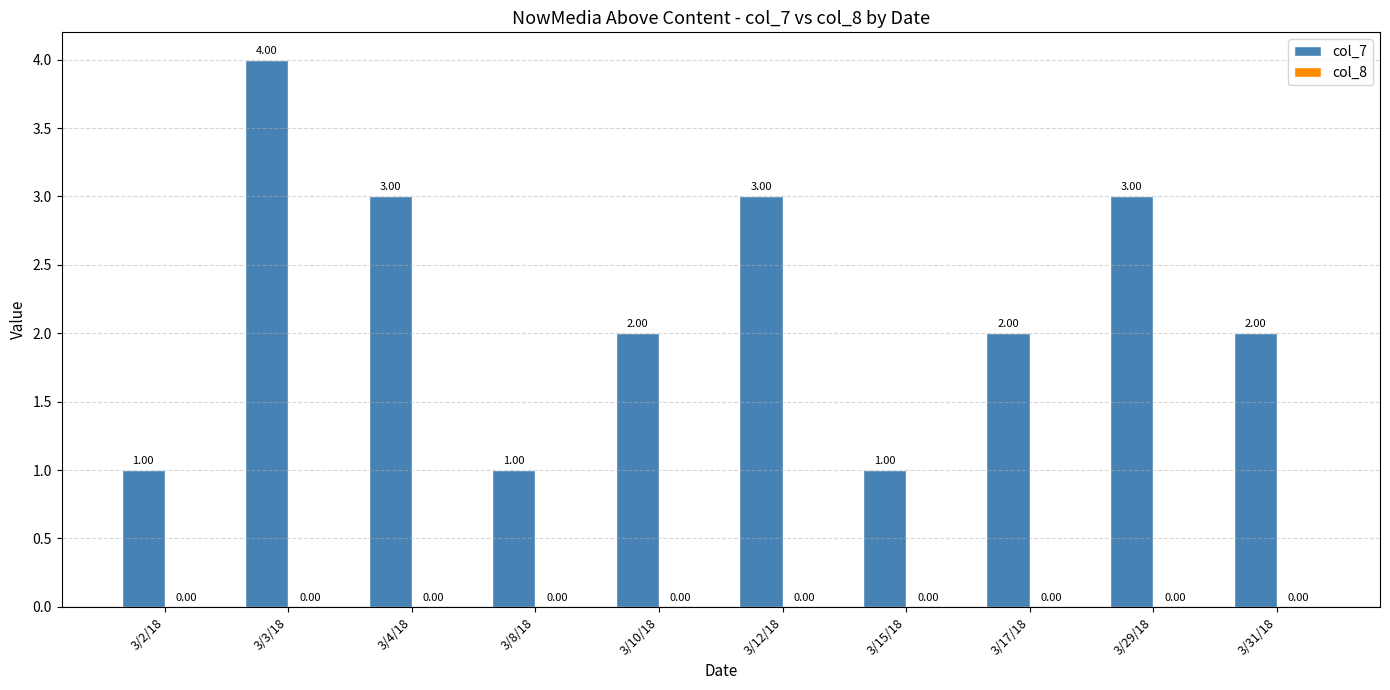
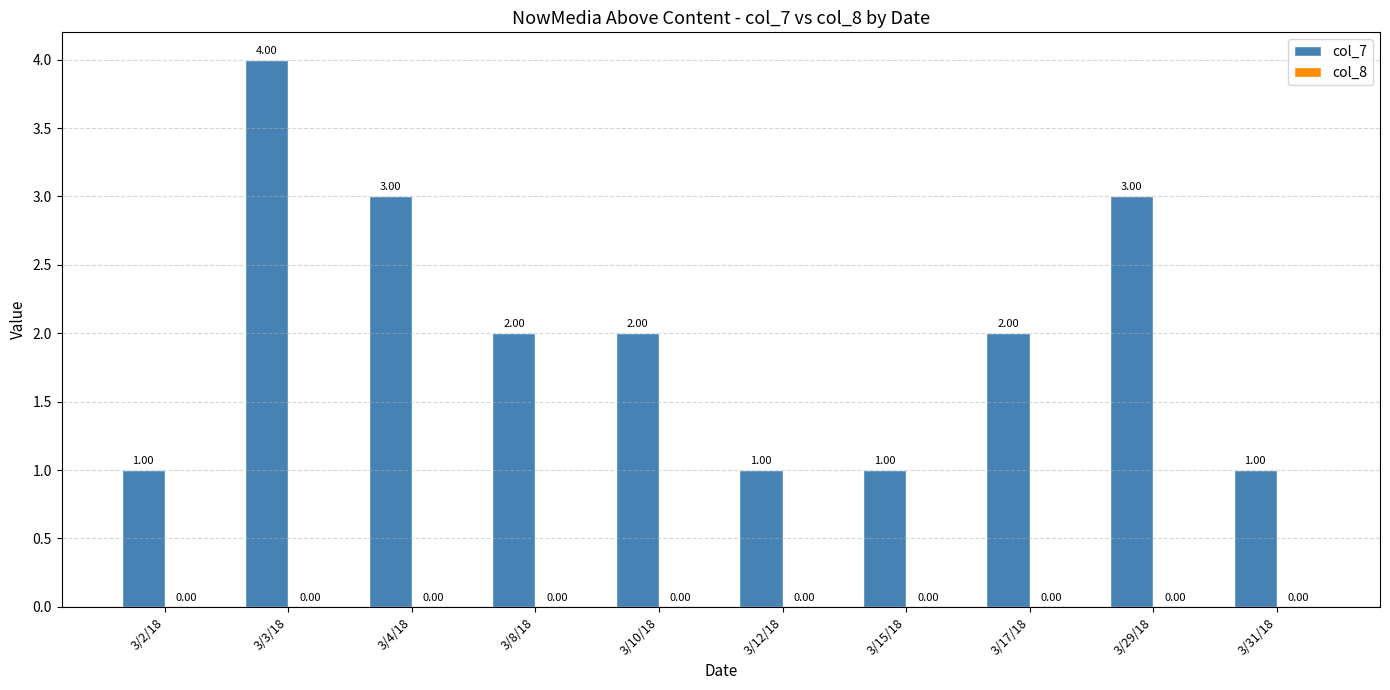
  {
    "col_7": {
      "3/2/18": 1.00,
      "3/3/18": 4.00,
      "3/4/18": 3.00,
-     "3/8/18": 1.00,
+     "3/8/18": 2.00,
      "3/10/18": 2.00,
-     "3/12/18": 3.00,
+     "3/12/18": 1.00,
      "3/15/18": 1.00,
      "3/17/18": 2.00,
      "3/29/18": 3.00,
-     "3/31/18": 2.00
+     "3/31/18": 1.00
    },
    "col_8": {
      "3/2/18": 0.00,
      "3/3/18": 0.00,
      "3/4/18": 0.00,
      "3/8/18": 0.00,
      "3/10/18": 0.00,
      "3/12/18": 0.00,
      "3/15/18": 0.00,
      "3/17/18": 0.00,
      "3/29/18": 0.00,
      "3/31/18": 0.00
    }
  }
